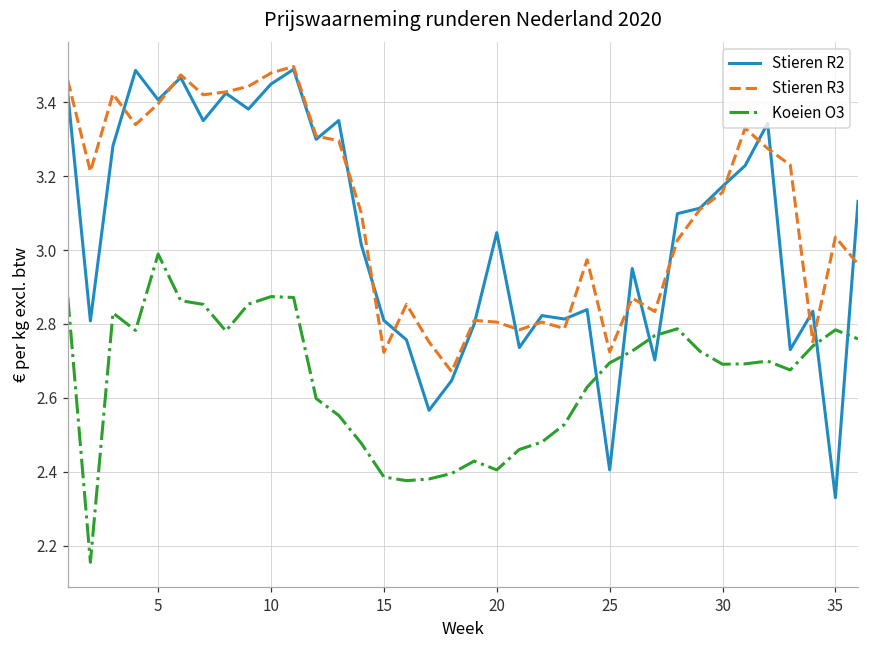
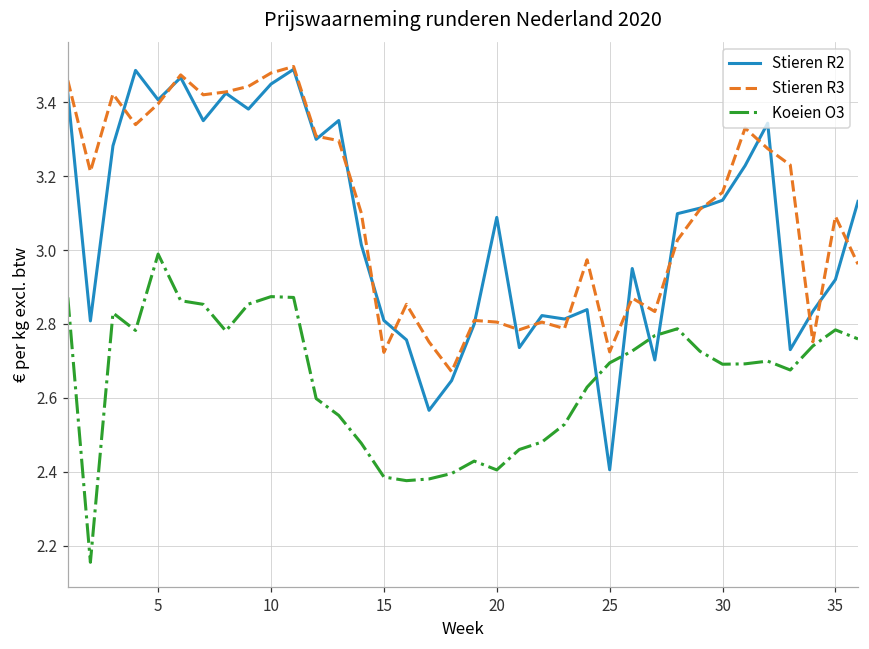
  {
    "Stieren R2": {
      "5": 3.41,
      "10": 3.45,
      "15": 2.81,
-     "20": 3.05,
+     "20": 3.09,
      "25": 2.41,
-     "30": 3.17,
-     "35": 2.33
+     "30": 3.13,
+     "35": 2.92
    },
    "Stieren R3": {
      "5": 3.40,
      "10": 3.48,
      "15": 2.72,
      "20": 2.81,
      "25": 2.72,
      "30": 3.16,
-     "35": 3.04
+     "35": 3.09
    },
    "Koeien O3": {
      "5": 2.99,
      "10": 2.87,
      "15": 2.39,
      "20": 2.41,
      "25": 2.69,
      "30": 2.69,
      "35": 2.78
    }
  }
